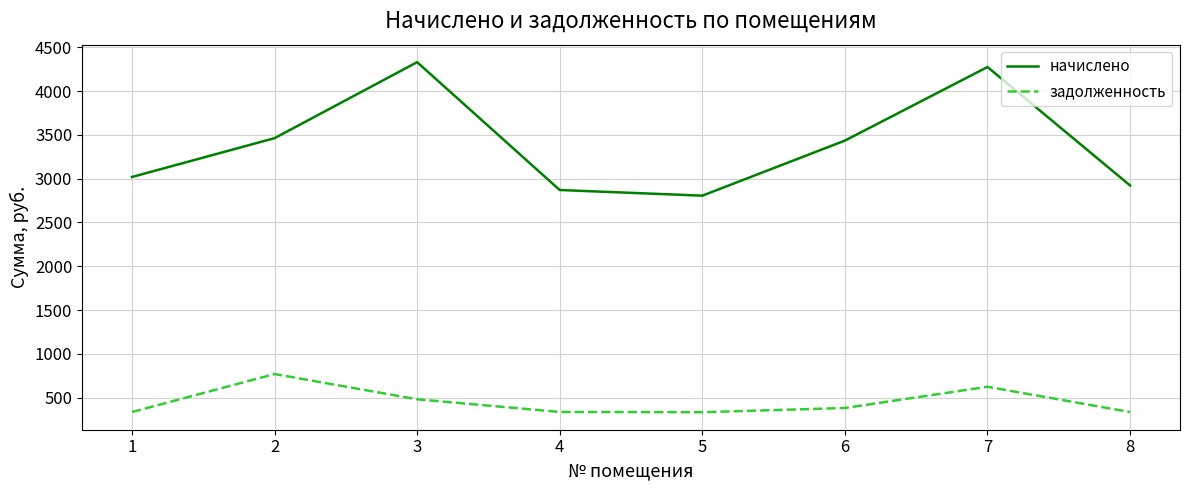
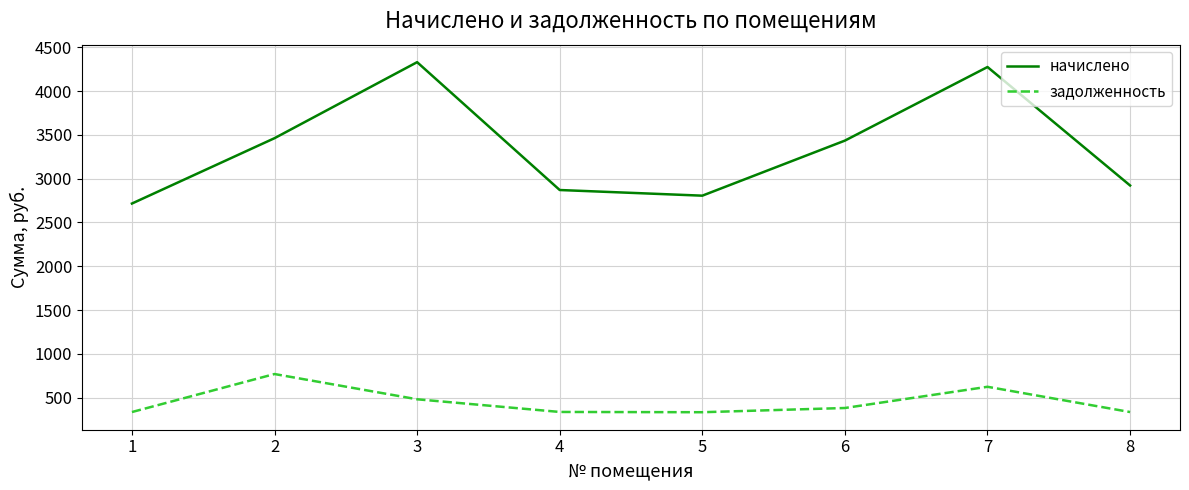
  {
    "начислено": {
-     "1": 3000,
+     "1": 2700,
      "2": 3500,
      "3": 4300,
      "4": 2900,
      "5": 2800,
      "6": 3400,
      "7": 4300,
      "8": 2900
    },
    "задолженность": {
      "1": 300,
      "2": 800,
      "3": 500,
      "4": 300,
      "5": 300,
      "6": 400,
      "7": 600,
      "8": 300
    }
  }
